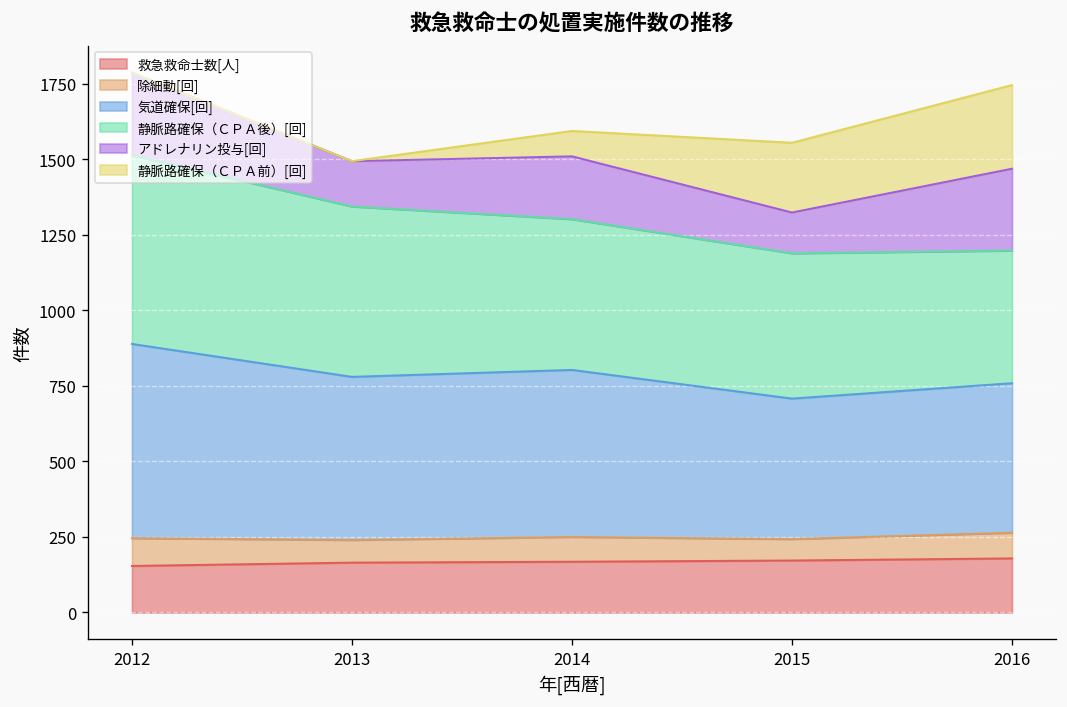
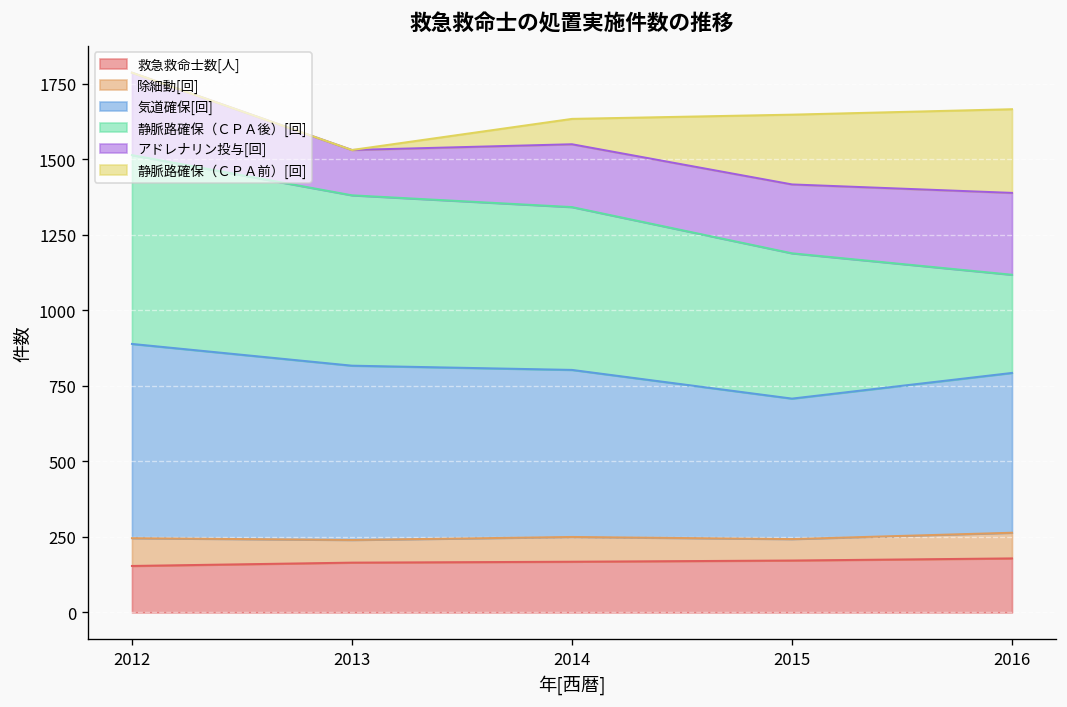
  {
    "気道確保[回]": {
      "2012": 640,
-     "2013": 540,
+     "2013": 580,
      "2014": 550,
      "2015": 470,
-     "2016": 500
+     "2016": 530
    },
    "静脈路確保（ＣＰＡ後）[回]": {
      "2013": 560,
-     "2014": 500,
+     "2014": 540,
      "2015": 480,
-     "2016": 440
+     "2016": 330
    },
    "アドレナリン投与[回]": {
      "2014": 210,
-     "2015": 140,
+     "2015": 230,
      "2016": 270
    }
  }
